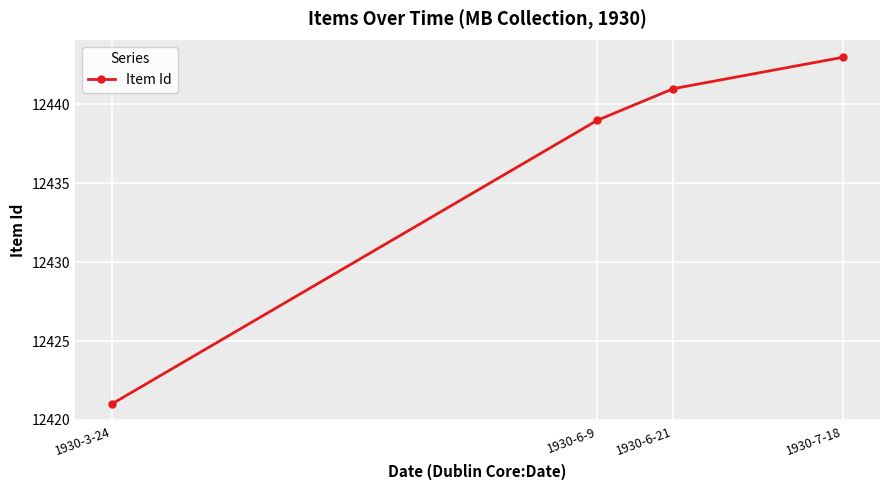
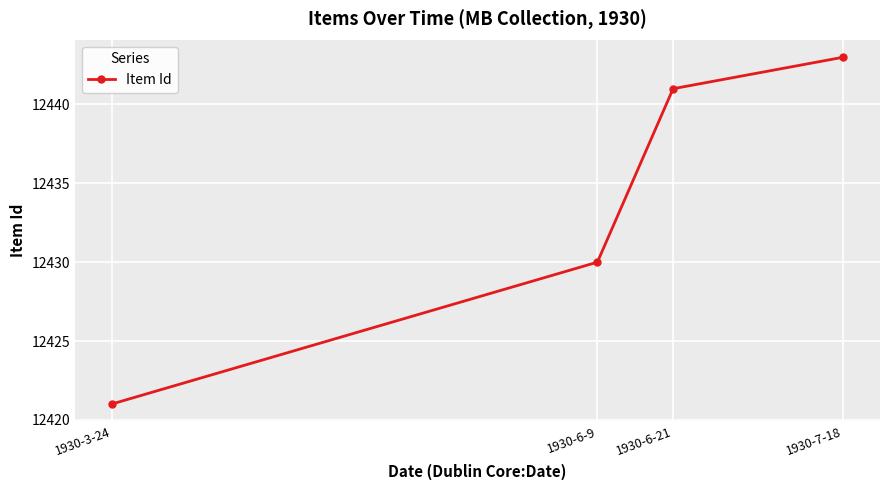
  {
    "1930-3-24": 12421,
-   "1930-6-9": 12439,
+   "1930-6-9": 12430,
    "1930-6-21": 12441,
    "1930-7-18": 12443
  }
